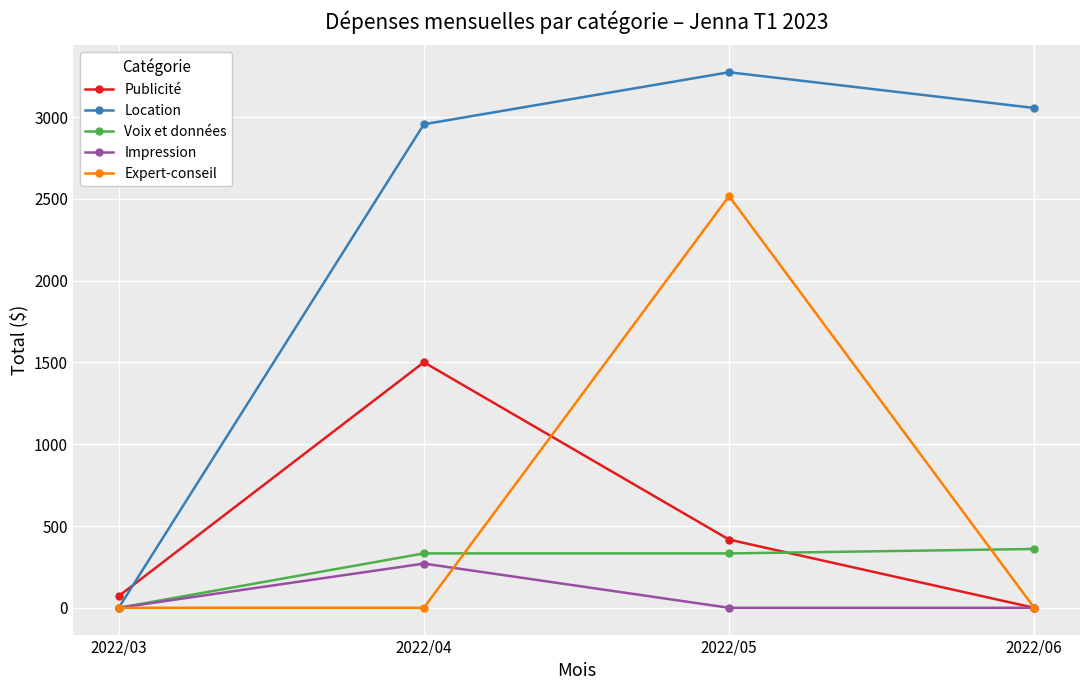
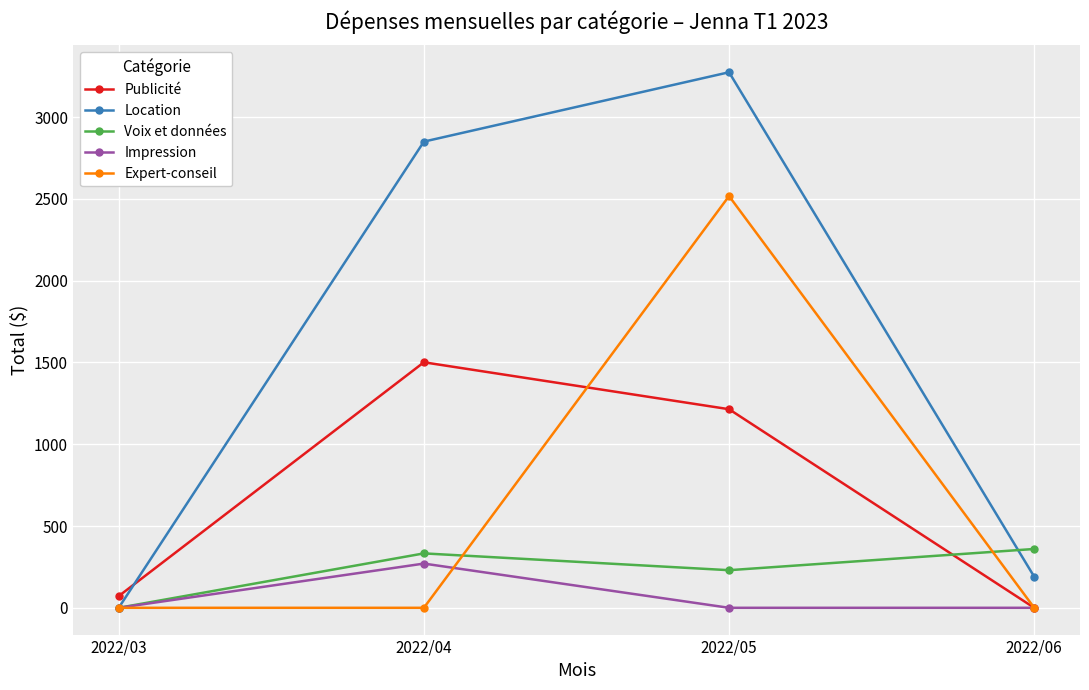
  {
    "Publicité": {
      "2022/03": 70,
      "2022/04": 1500,
-     "2022/05": 420
+     "2022/05": 1210
    },
    "Location": {
-     "2022/04": 2960,
+     "2022/04": 2850,
      "2022/05": 3270,
-     "2022/06": 3060
+     "2022/06": 190
    },
    "Voix et données": {
      "2022/04": 330,
-     "2022/05": 330,
+     "2022/05": 230,
      "2022/06": 360
    },
    "Impression": {
      "2022/04": 270,
      "2022/05": 0
    },
    "Expert-conseil": {
      "2022/04": 0,
      "2022/05": 2520
    }
  }
